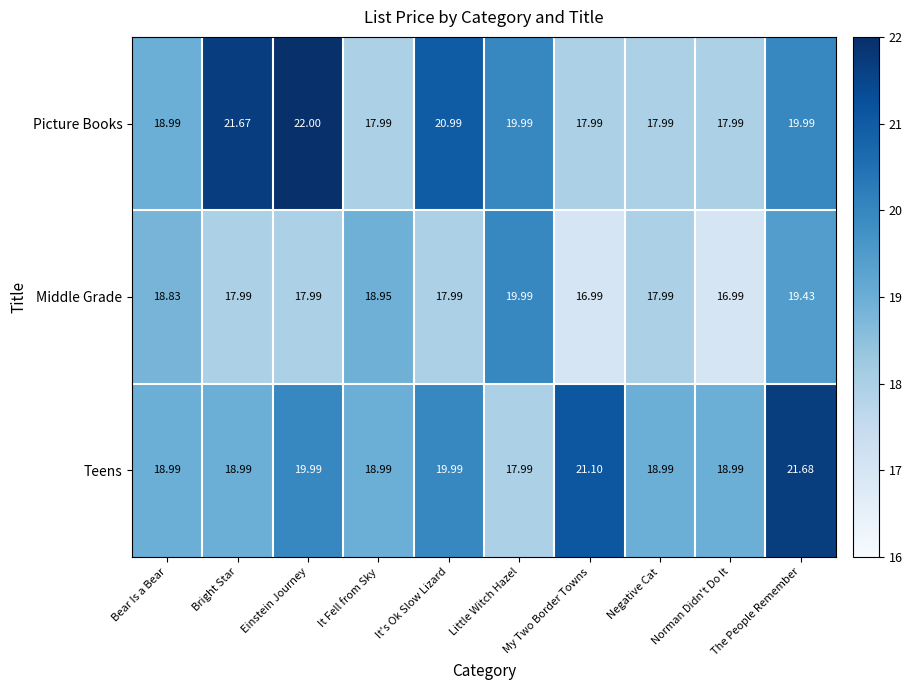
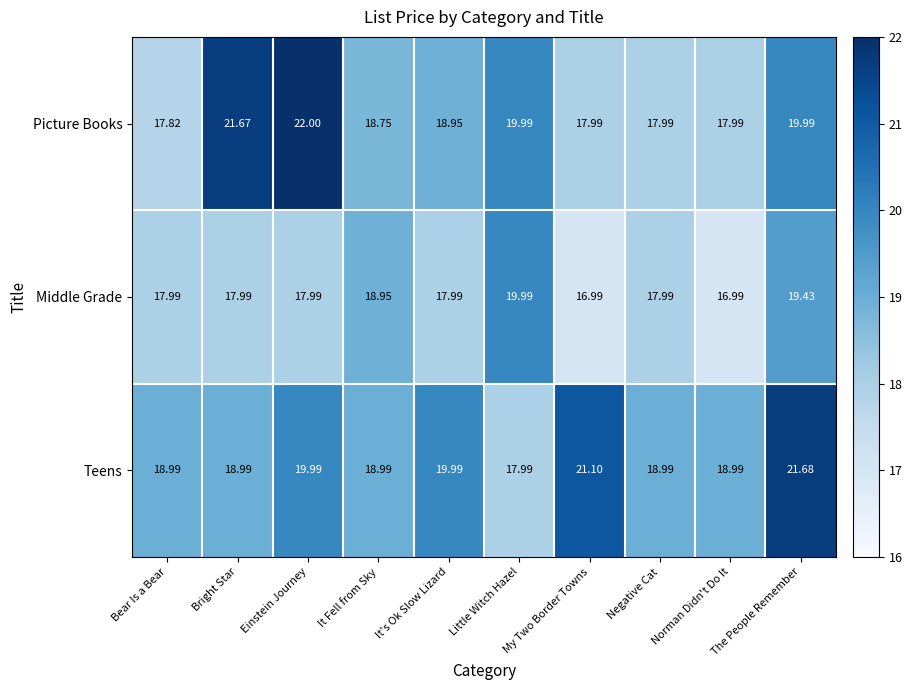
  {
    "Picture Books": {
-     "Bear Is a Bear": 18.99,
+     "Bear Is a Bear": 17.82,
      "Bright Star": 21.67,
      "Einstein Journey": 22.00,
-     "It Fell from Sky": 17.99,
-     "It's Ok Slow Lizard": 20.99,
+     "It Fell from Sky": 18.75,
+     "It's Ok Slow Lizard": 18.95,
      "Little Witch Hazel": 19.99,
      "My Two Border Towns": 17.99,
      "Negative Cat": 17.99,
      "Norman Didn't Do It": 17.99,
      "The People Remember": 19.99
    },
    "Middle Grade": {
-     "Bear Is a Bear": 18.83,
+     "Bear Is a Bear": 17.99,
      "Bright Star": 17.99,
      "Einstein Journey": 17.99,
      "It Fell from Sky": 18.95,
      "It's Ok Slow Lizard": 17.99,
      "Little Witch Hazel": 19.99,
      "My Two Border Towns": 16.99,
      "Negative Cat": 17.99,
      "Norman Didn't Do It": 16.99,
      "The People Remember": 19.43
    },
    "Teens": {
      "Bear Is a Bear": 18.99,
      "Bright Star": 18.99,
      "Einstein Journey": 19.99,
      "It Fell from Sky": 18.99,
      "It's Ok Slow Lizard": 19.99,
      "Little Witch Hazel": 17.99,
      "My Two Border Towns": 21.10,
      "Negative Cat": 18.99,
      "Norman Didn't Do It": 18.99,
      "The People Remember": 21.68
    }
  }
